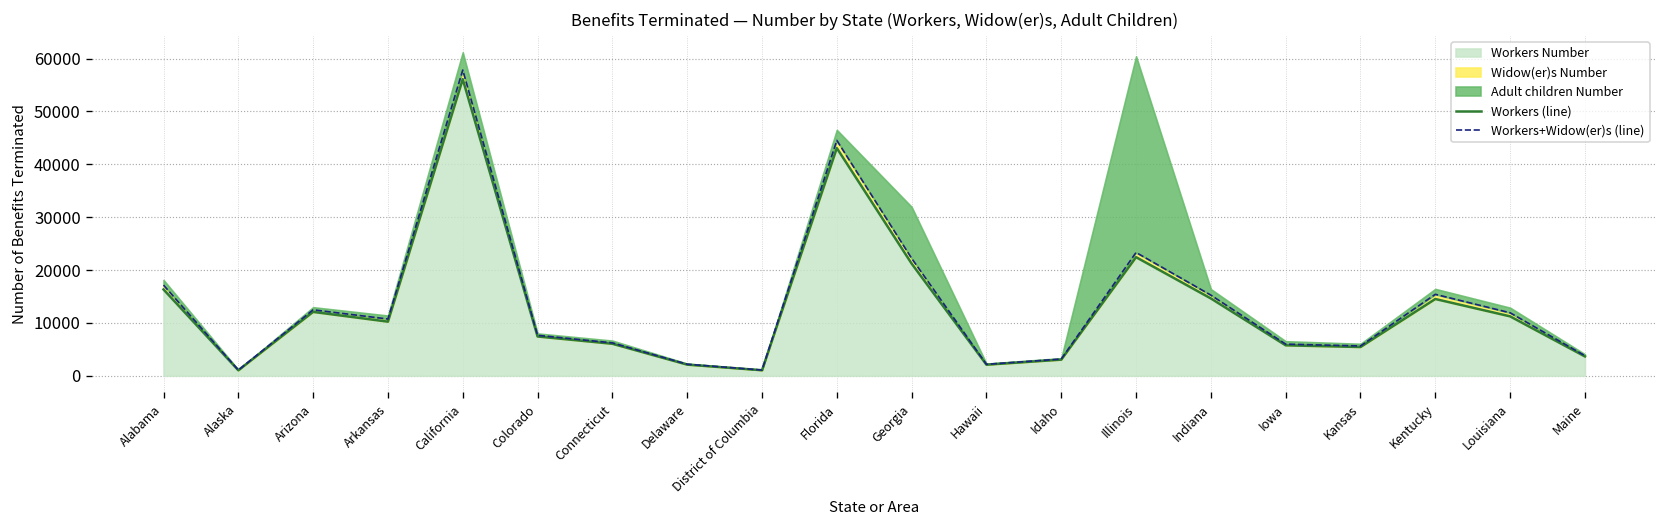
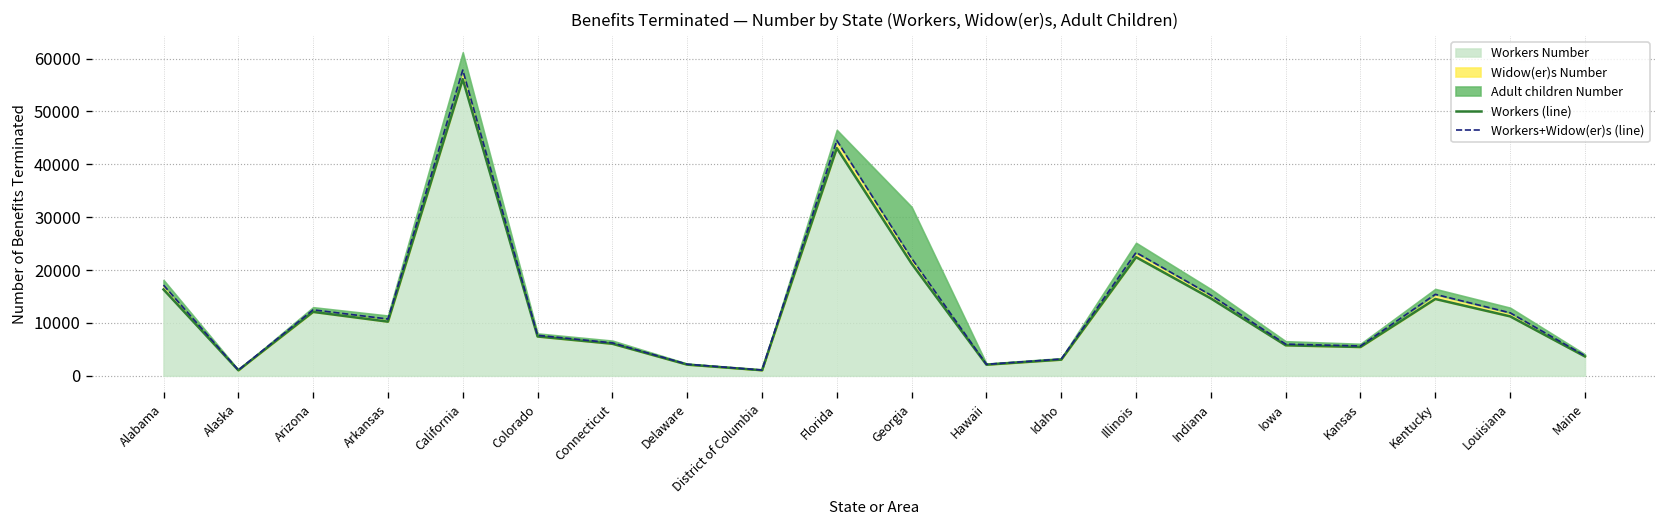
  {
    "Workers Number": {
      "Alabama": 16000,
      "California": 56000,
      "Florida": 43000,
      "Georgia": 21000,
      "Illinois": 22000,
      "Indiana": 15000,
      "Kentucky": 15000,
      "Louisiana": 11000
    },
    "Widow(er)s Number": {
      "Alabama": 1000,
      "California": 2000,
      "Florida": 1000,
      "Georgia": 1000,
      "Illinois": 1000,
      "Indiana": 1000,
      "Kentucky": 1000,
      "Louisiana": 1000
    },
    "Adult children Number": {
      "Alabama": 1000,
      "Arkansas": 1000,
      "California": 3000,
      "Florida": 2000,
      "Georgia": 10000,
-     "Illinois": 37000,
+     "Illinois": 2000,
      "Indiana": 1000,
      "Kentucky": 1000,
      "Louisiana": 1000
    }
  }
